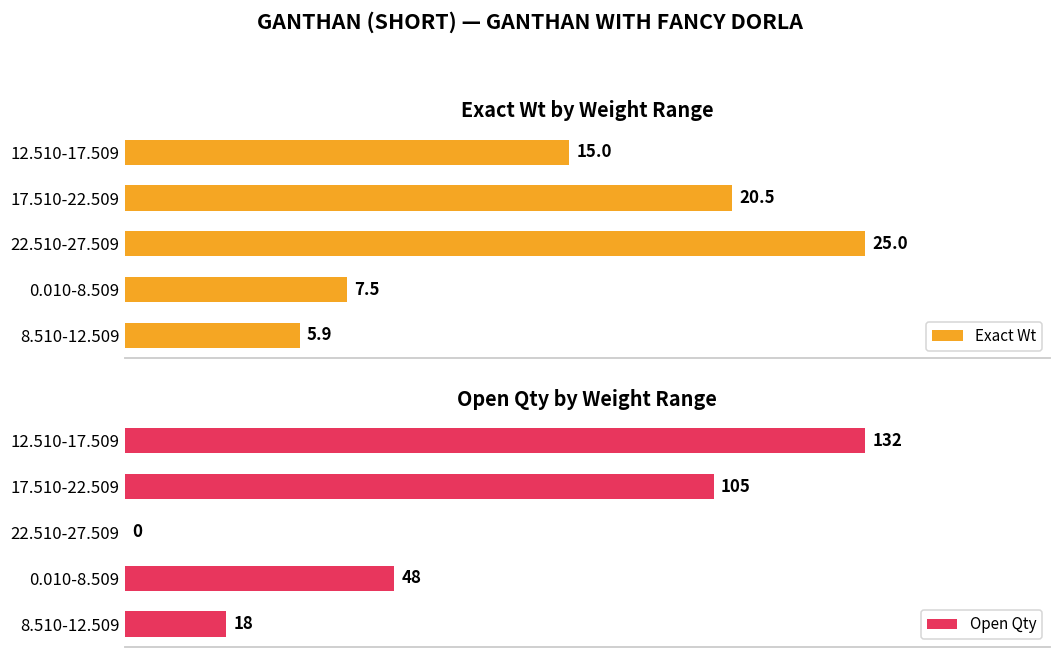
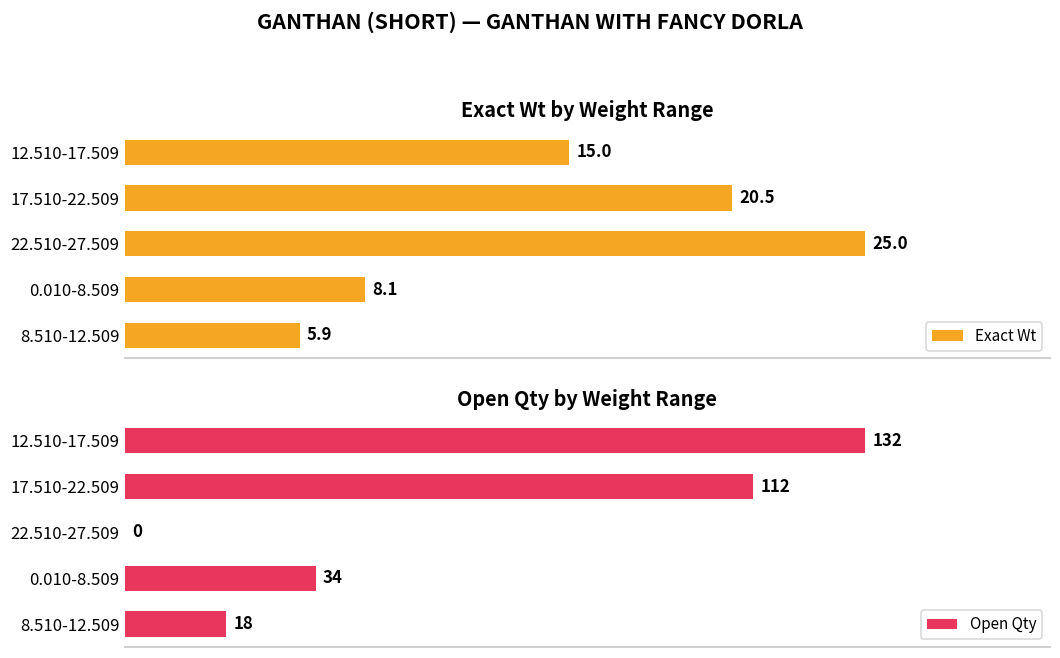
  {
    "Exact Wt by Weight Range": {
      "12.510-17.509": 15.0,
      "17.510-22.509": 20.5,
      "22.510-27.509": 25.0,
-     "0.010-8.509": 7.5,
+     "0.010-8.509": 8.1,
      "8.510-12.509": 5.9
    },
    "Open Qty by Weight Range": {
      "12.510-17.509": 132,
-     "17.510-22.509": 105,
+     "17.510-22.509": 112,
      "22.510-27.509": 0,
-     "0.010-8.509": 48,
+     "0.010-8.509": 34,
      "8.510-12.509": 18
    }
  }
